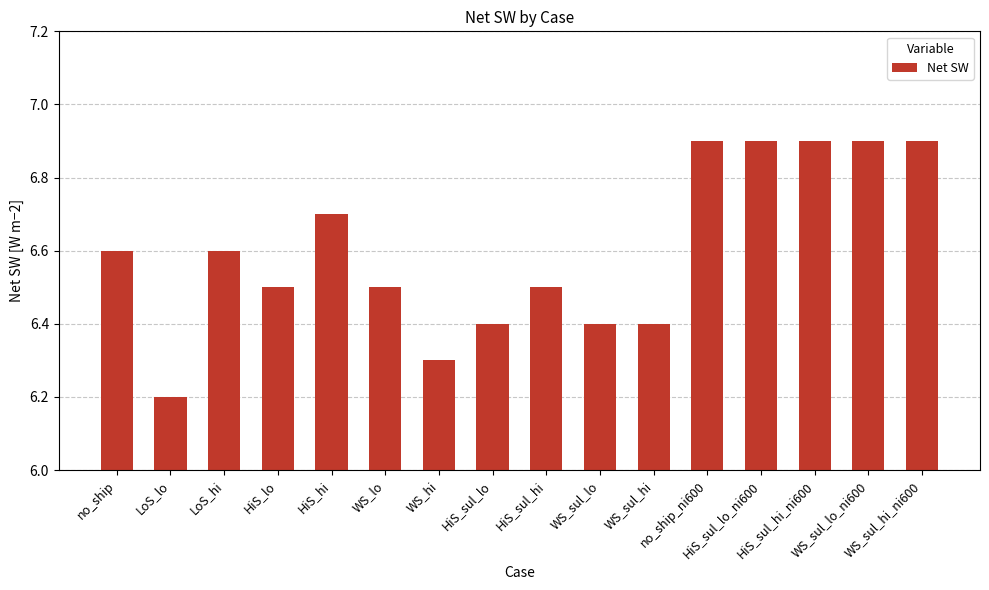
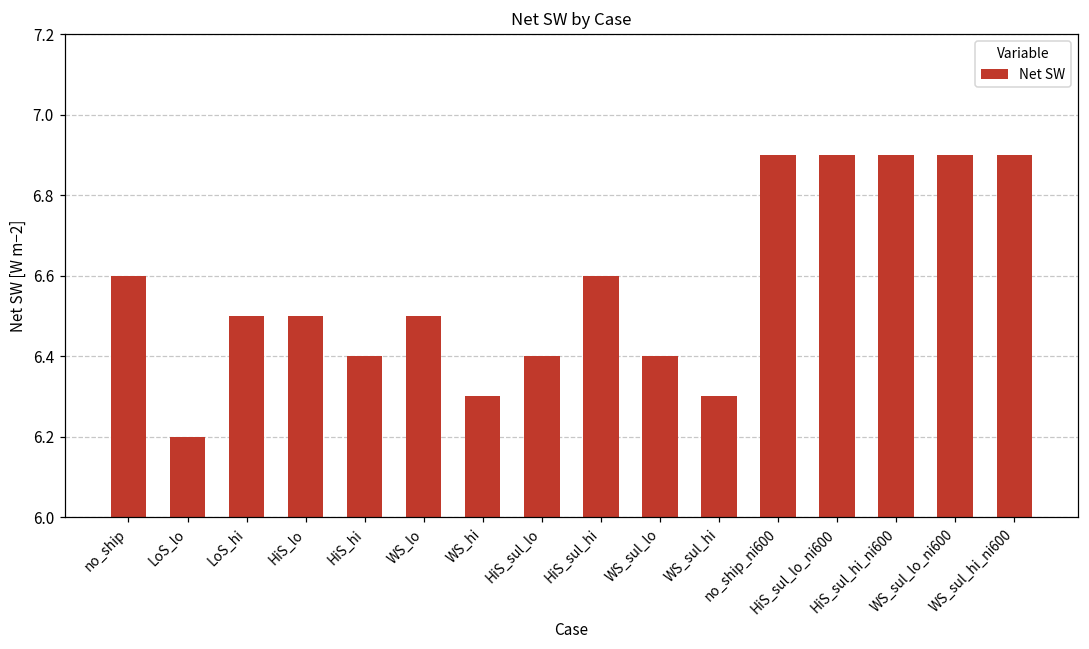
  {
    "no_ship": 6.6,
    "LoS_lo": 6.2,
-   "LoS_hi": 6.6,
+   "LoS_hi": 6.5,
    "HiS_lo": 6.5,
-   "HiS_hi": 6.7,
+   "HiS_hi": 6.4,
    "WS_lo": 6.5,
    "WS_hi": 6.3,
    "HiS_sul_lo": 6.4,
-   "HiS_sul_hi": 6.5,
+   "HiS_sul_hi": 6.6,
    "WS_sul_lo": 6.4,
-   "WS_sul_hi": 6.4,
+   "WS_sul_hi": 6.3,
    "no_ship_ni600": 6.9,
    "HiS_sul_lo_ni600": 6.9,
    "HiS_sul_hi_ni600": 6.9,
    "WS_sul_lo_ni600": 6.9,
    "WS_sul_hi_ni600": 6.9
  }
